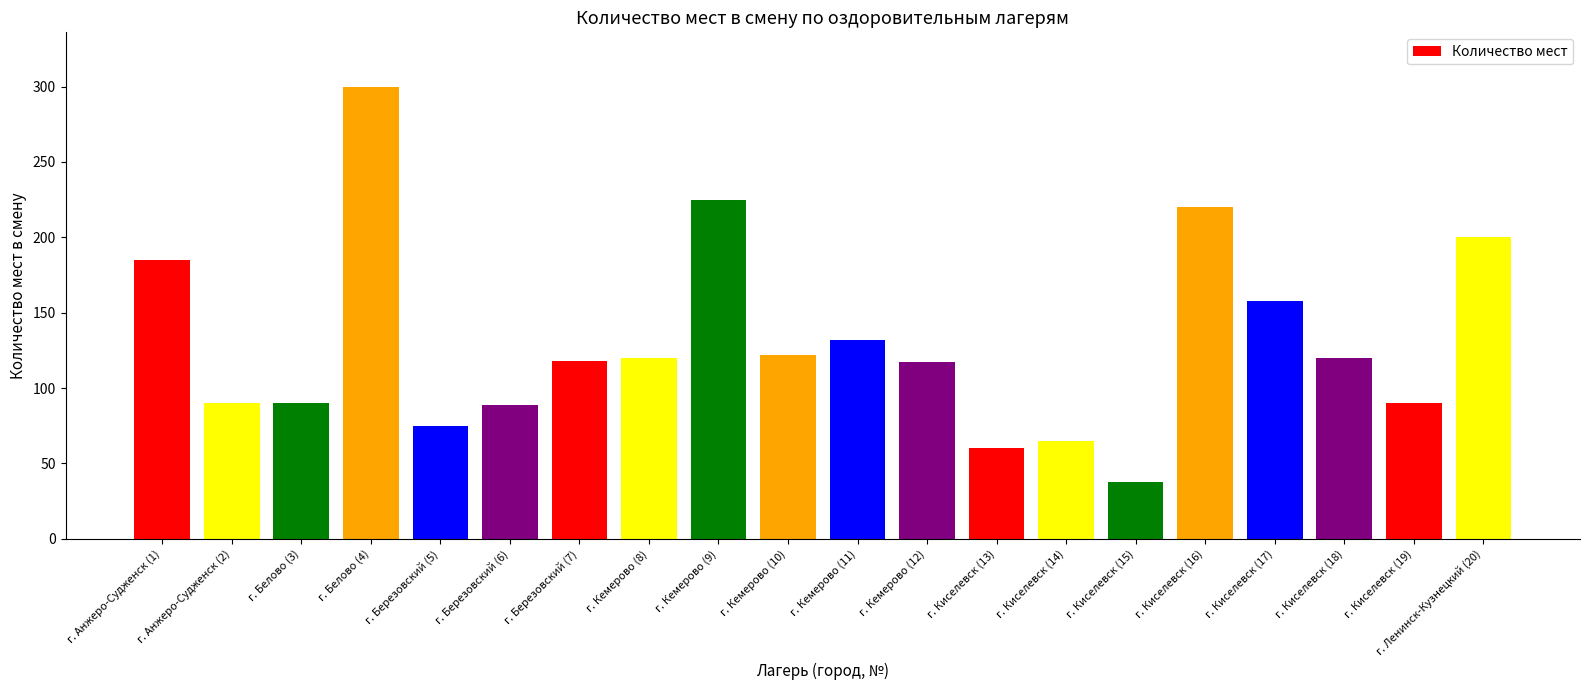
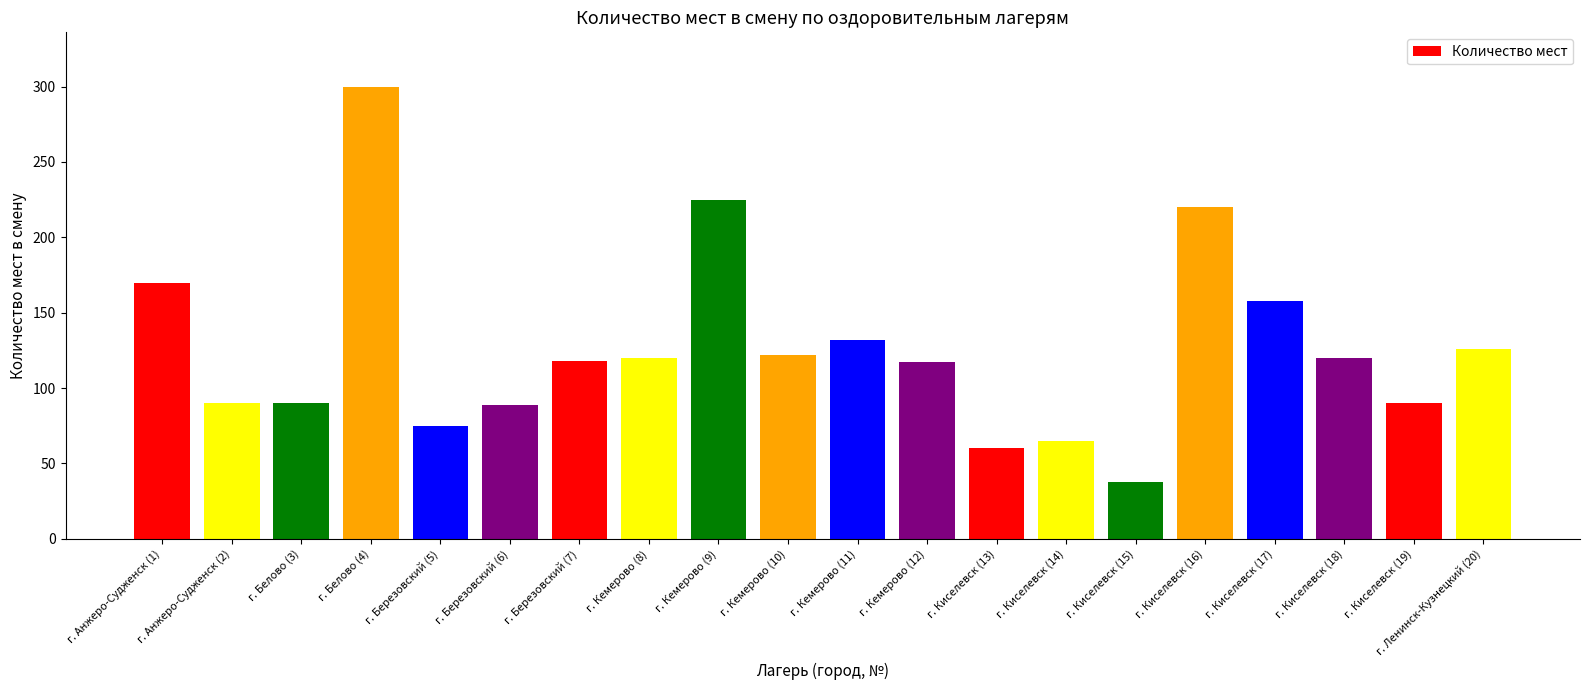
  {
-   "г. Анжеро-Судженск (1)": 185,
+   "г. Анжеро-Судженск (1)": 170,
    "г. Анжеро-Судженск (2)": 90,
    "г. Белово (3)": 90,
    "г. Белово (4)": 300,
    "г. Березовский (5)": 75,
    "г. Березовский (6)": 89,
    "г. Березовский (7)": 118,
    "г. Кемерово (8)": 120,
    "г. Кемерово (9)": 225,
    "г. Кемерово (10)": 122,
    "г. Кемерово (11)": 132,
    "г. Кемерово (12)": 117,
    "г. Киселевск (13)": 60,
    "г. Киселевск (14)": 65,
    "г. Киселевск (15)": 38,
    "г. Киселевск (16)": 220,
    "г. Киселевск (17)": 158,
    "г. Киселевск (18)": 120,
    "г. Киселевск (19)": 90,
-   "г. Ленинск-Кузнецкий (20)": 200
+   "г. Ленинск-Кузнецкий (20)": 126
  }
